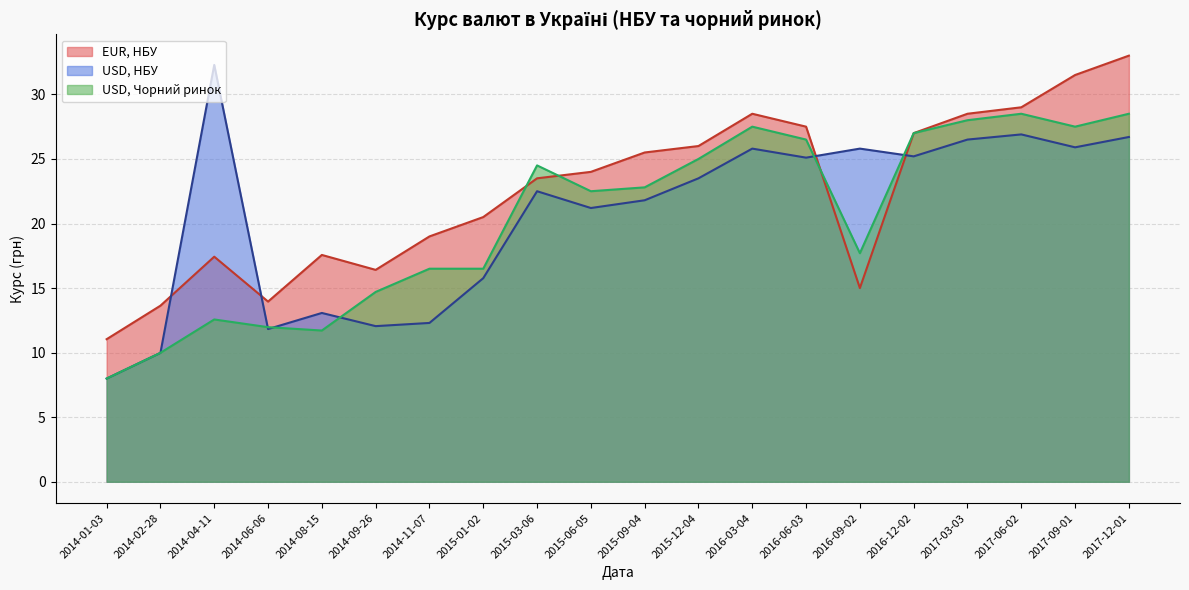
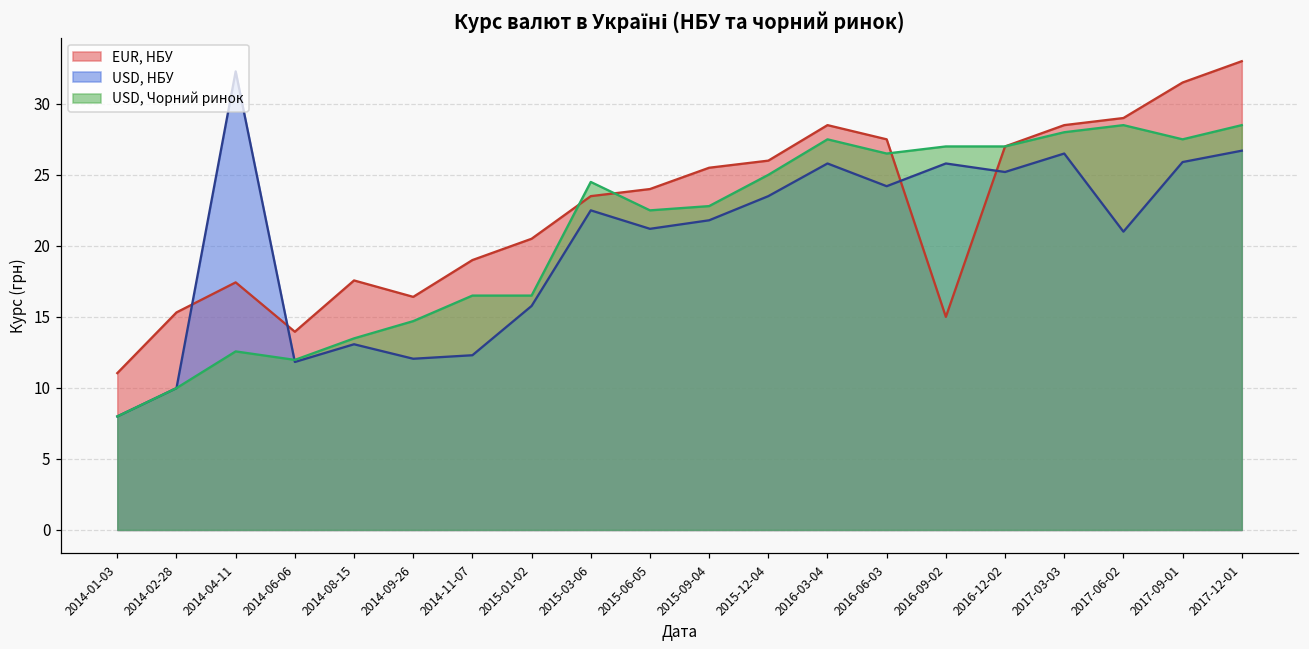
  {
    "EUR, НБУ": {
      "2014-01-03": 11.0,
-     "2014-02-28": 13.6,
+     "2014-02-28": 15.3,
      "2014-04-11": 17.4,
      "2014-06-06": 14.0,
      "2014-08-15": 17.6,
      "2014-09-26": 16.4,
      "2014-11-07": 19.0,
      "2015-01-02": 20.5,
      "2015-03-06": 23.5,
      "2015-06-05": 24.0,
      "2015-09-04": 25.5,
      "2015-12-04": 26.0,
      "2016-03-04": 28.5,
      "2016-06-03": 27.5,
      "2016-09-02": 15.0,
      "2017-03-03": 28.5,
      "2017-06-02": 29.0,
      "2017-09-01": 31.5,
      "2017-12-01": 33.0
    },
    "USD, НБУ": {
      "2014-08-15": 13.1,
      "2014-09-26": 12.1,
      "2014-11-07": 12.3,
      "2015-01-02": 15.8,
      "2015-03-06": 22.5,
      "2015-06-05": 21.2,
      "2015-09-04": 21.8,
      "2015-12-04": 23.5,
      "2016-03-04": 25.8,
-     "2016-06-03": 25.1,
+     "2016-06-03": 24.2,
      "2016-09-02": 25.8,
      "2016-12-02": 25.2,
      "2017-03-03": 26.5,
-     "2017-06-02": 26.9,
+     "2017-06-02": 21.0,
      "2017-09-01": 25.9,
      "2017-12-01": 26.7
    },
    "USD, Чорний ринок": {
      "2014-04-11": 12.6,
-     "2014-08-15": 11.7,
+     "2014-08-15": 13.5,
      "2014-09-26": 14.7,
      "2014-11-07": 16.5,
      "2015-01-02": 16.5,
      "2015-03-06": 24.5,
      "2015-06-05": 22.5,
      "2015-09-04": 22.8,
      "2015-12-04": 25.0,
      "2016-03-04": 27.5,
      "2016-06-03": 26.5,
-     "2016-09-02": 17.7,
+     "2016-09-02": 27.0,
      "2017-03-03": 28.0,
      "2017-06-02": 28.5,
      "2017-09-01": 27.5,
      "2017-12-01": 28.5
    }
  }
